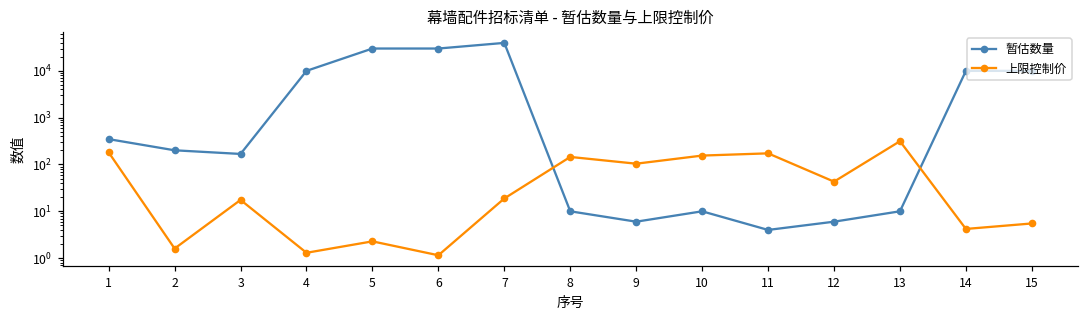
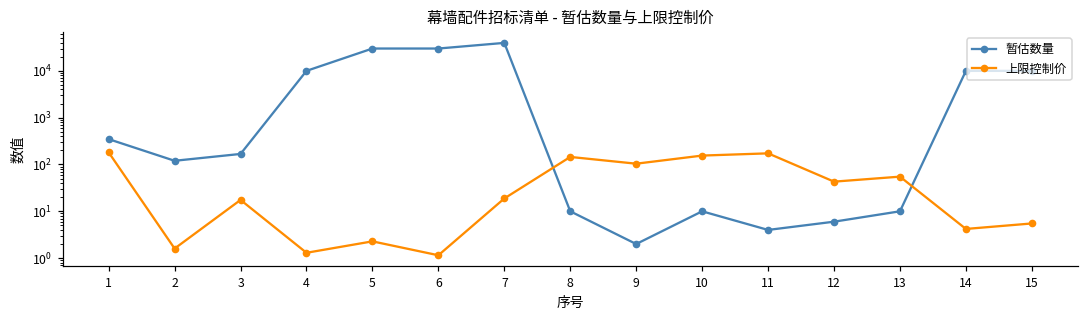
  {
    "暂估数量": {
      "1": 300,
-     "2": 200,
+     "2": 120,
      "3": 170,
      "4": 10000,
      "5": 30000,
      "6": 30000,
      "7": 40000,
      "8": 10,
-     "9": 6,
+     "9": 2,
      "10": 10,
      "11": 4,
      "12": 6,
      "13": 10,
      "14": 10000
    },
    "上限控制价": {
      "1": 180,
      "2": 1.6,
      "3": 18,
      "4": 1.3,
      "5": 2,
      "6": 1,
      "7": 20,
      "8": 150,
      "9": 100,
      "10": 160,
      "11": 170,
      "12": 40,
-     "13": 300,
+     "13": 60,
      "14": 4,
      "15": 6
    }
  }
